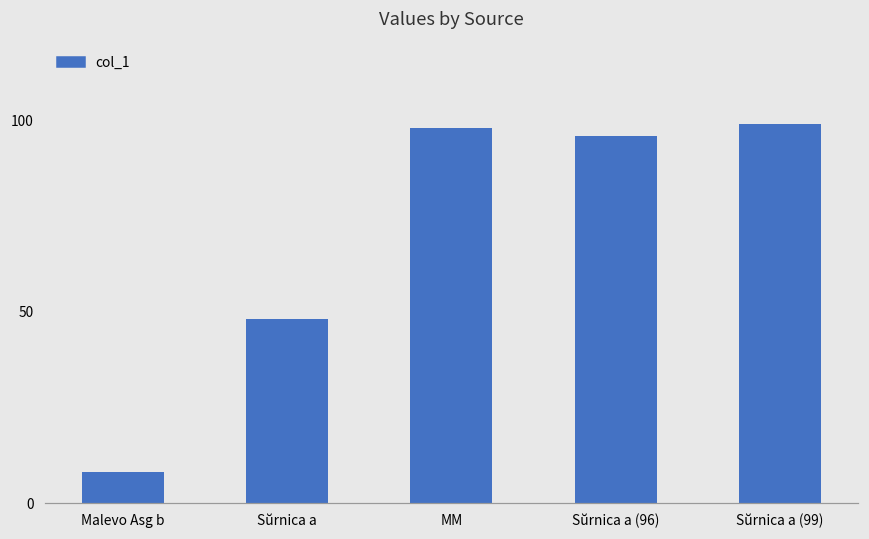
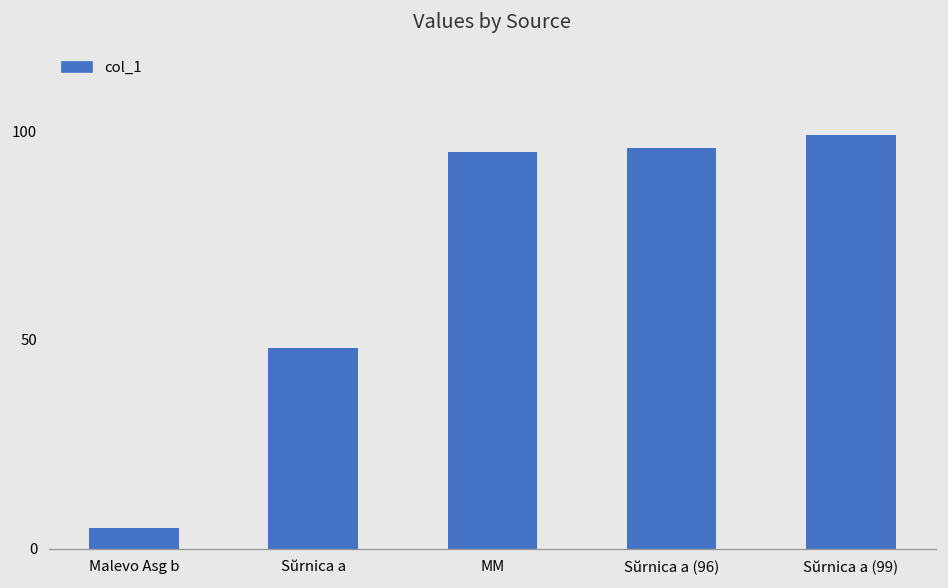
  {
-   "Malevo Asg b": 8,
+   "Malevo Asg b": 5,
    "Sŭrnica a": 48,
-   "MM": 98,
+   "MM": 95,
    "Sŭrnica a (96)": 96,
    "Sŭrnica a (99)": 99
  }
